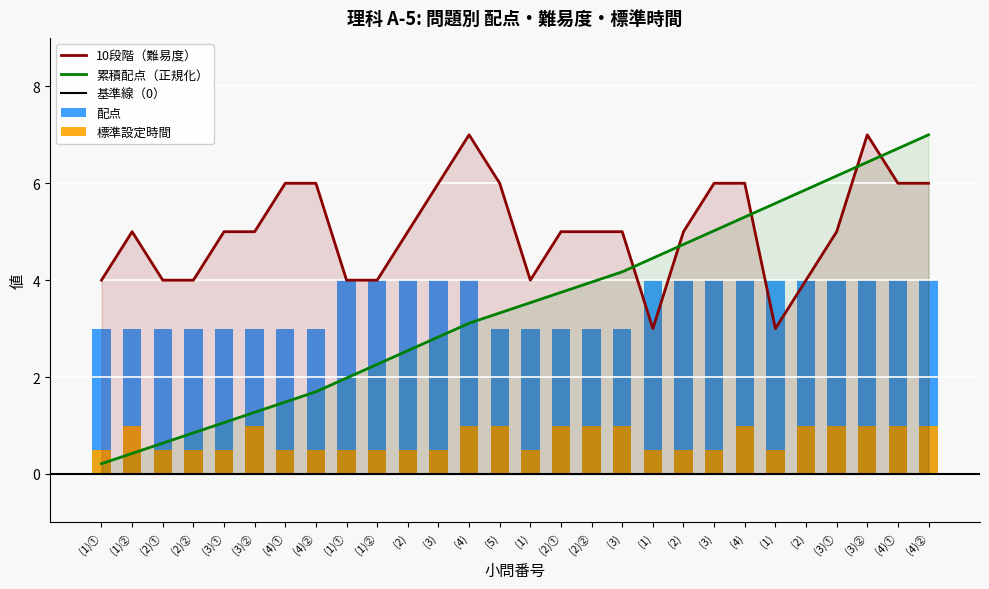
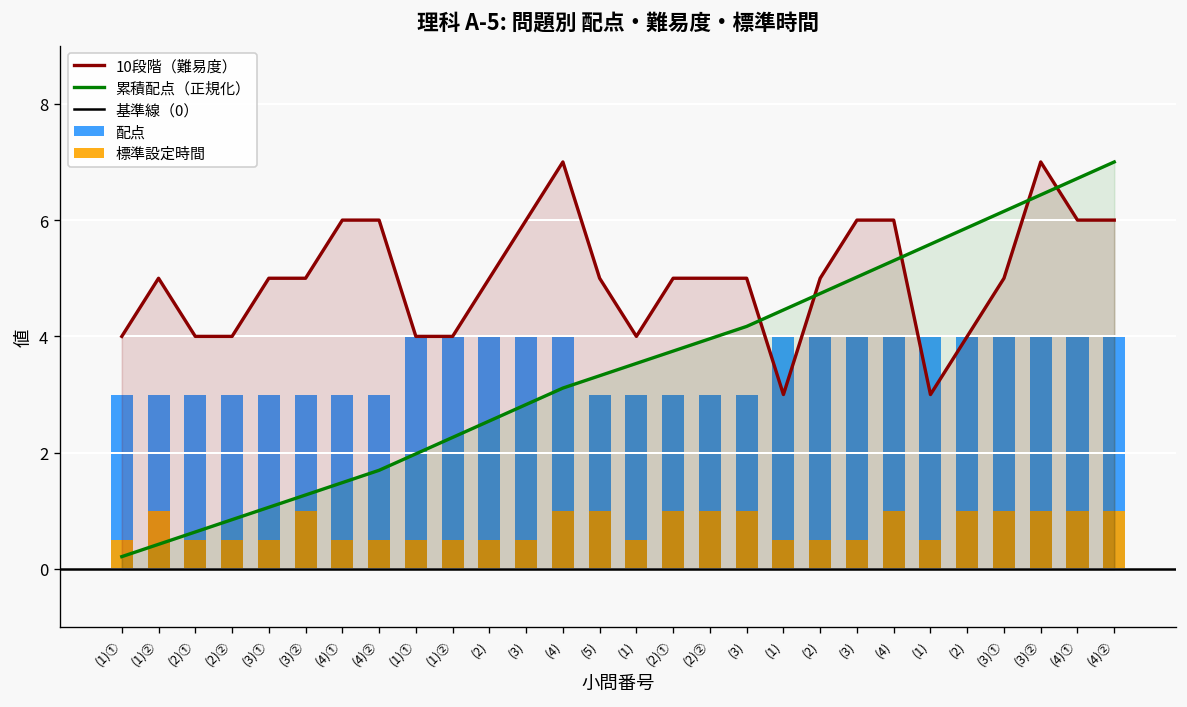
  {
    "10段階（難易度）": {
-     "(5)": 6
+     "(5)": 5
    },
    "配点": {
      "(5)": 3
    },
    "累積配点（正規化）": {
      "(5)": 3.3
    }
  }
